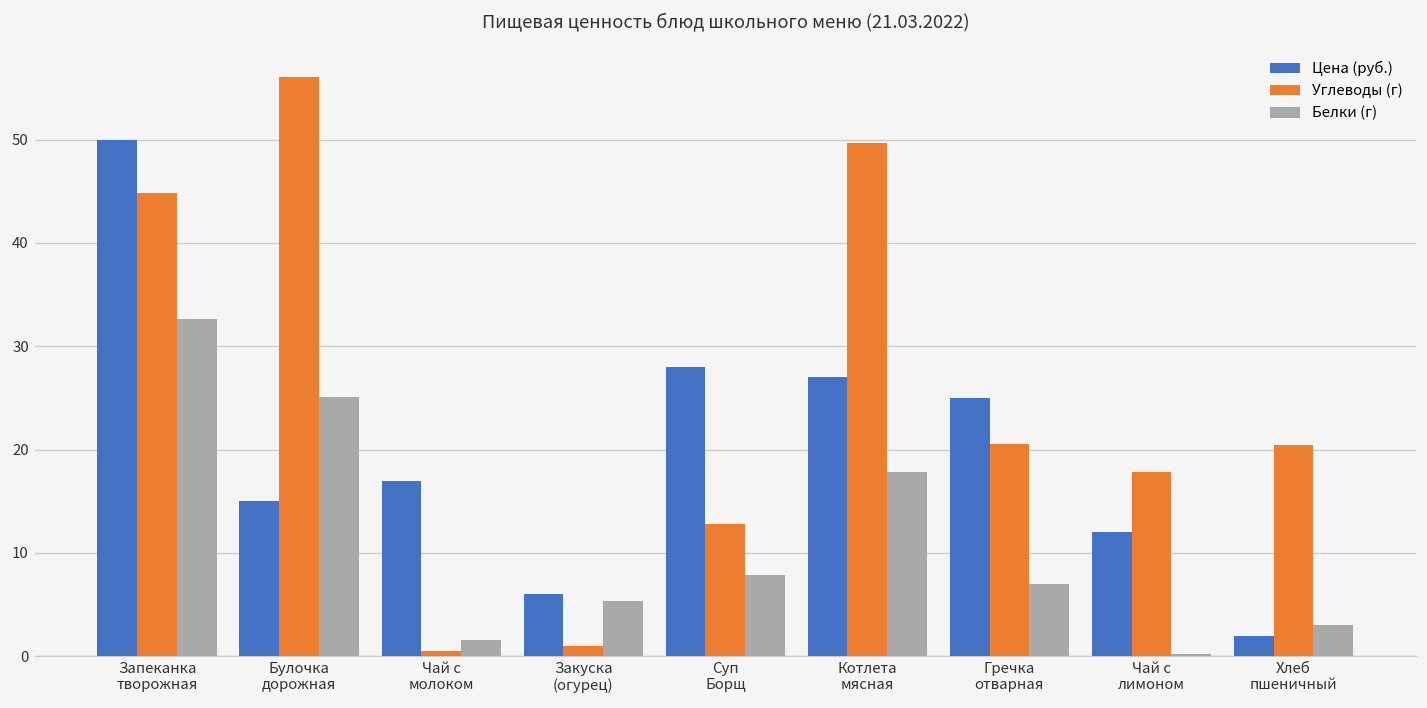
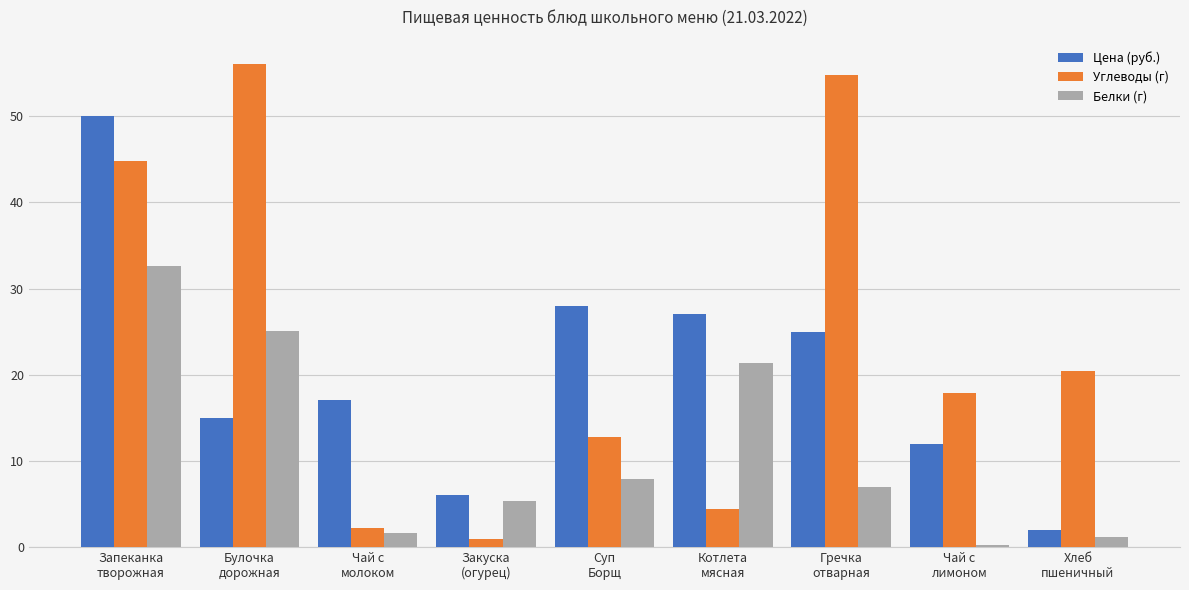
  {
    "Цена (руб.)": {
      "Запеканка творожная": 50,
      "Булочка дорожная": 15,
      "Чай с молоком": 17,
      "Закуска (огурец)": 6,
      "Суп Борщ": 28,
      "Котлета мясная": 27,
      "Гречка отварная": 25,
      "Чай с лимоном": 12,
      "Хлеб пшеничный": 2
    },
    "Углеводы (г)": {
      "Запеканка творожная": 45,
      "Булочка дорожная": 56,
-     "Чай с молоком": 1,
+     "Чай с молоком": 2,
      "Закуска (огурец)": 1,
      "Суп Борщ": 13,
-     "Котлета мясная": 50,
-     "Гречка отварная": 21,
+     "Котлета мясная": 4,
+     "Гречка отварная": 55,
      "Чай с лимоном": 18,
      "Хлеб пшеничный": 20
    },
    "Белки (г)": {
      "Запеканка творожная": 33,
      "Булочка дорожная": 25,
      "Чай с молоком": 2,
      "Закуска (огурец)": 5,
      "Суп Борщ": 8,
-     "Котлета мясная": 18,
+     "Котлета мясная": 21,
      "Гречка отварная": 7,
-     "Хлеб пшеничный": 3
+     "Хлеб пшеничный": 1
    }
  }
